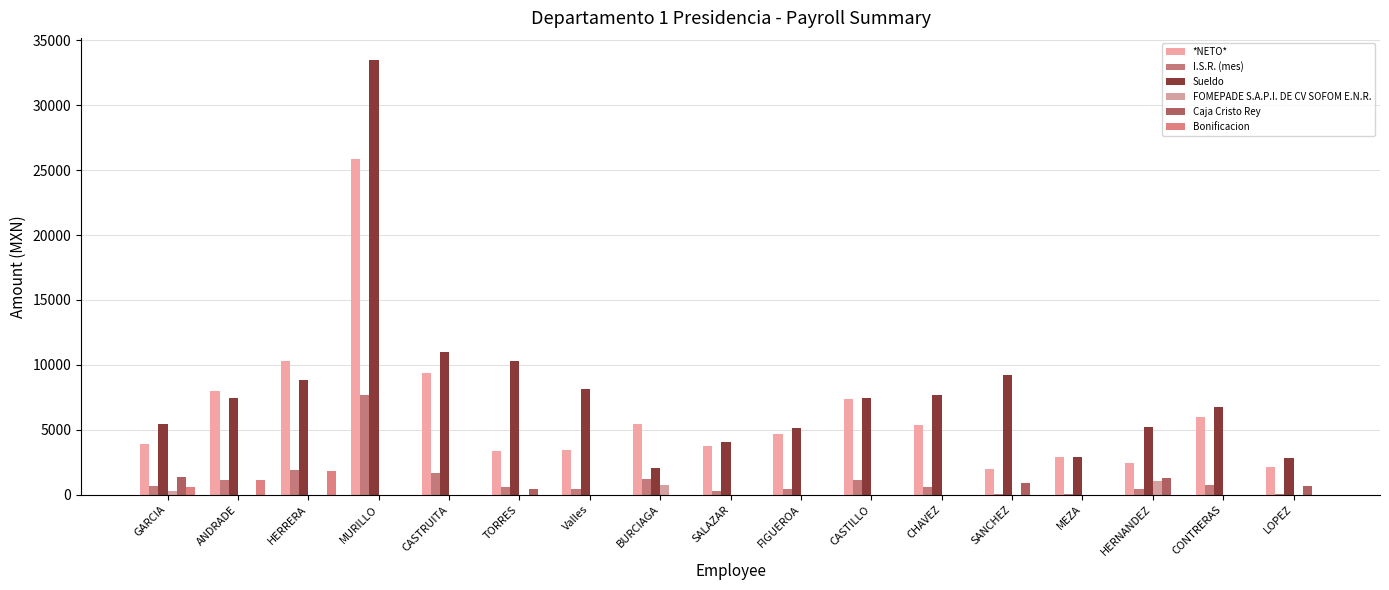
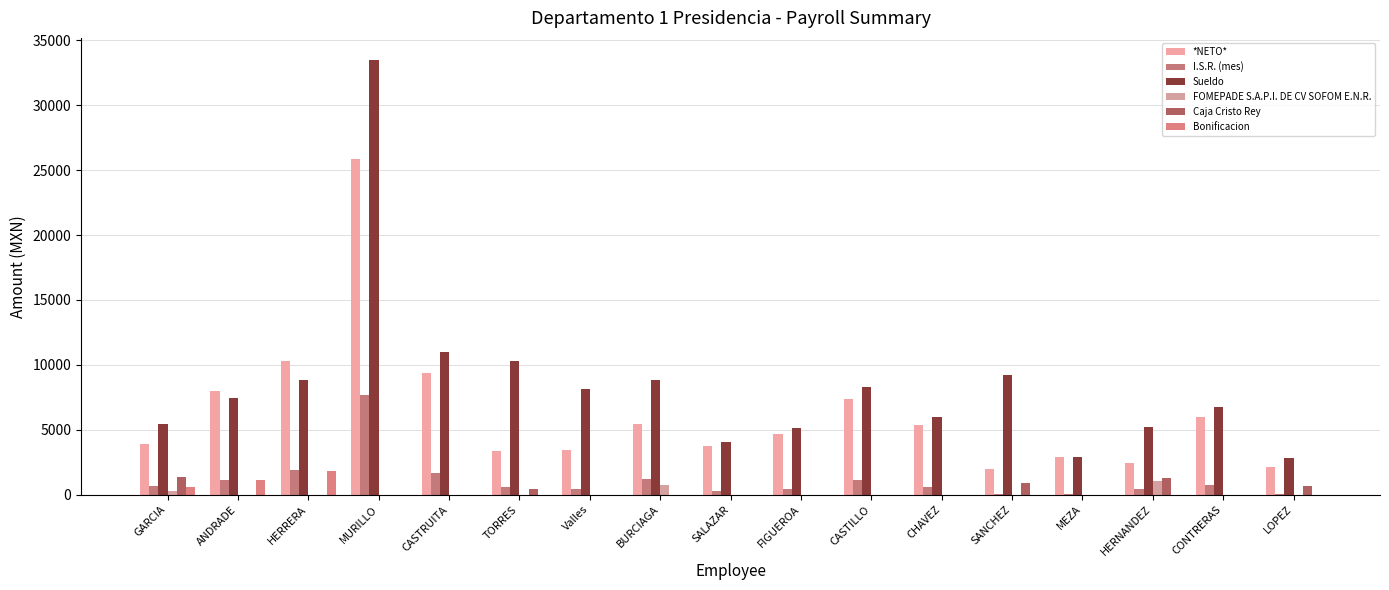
  {
    "Sueldo": {
      "GARCIA": 5400,
      "ANDRADE": 7400,
      "HERRERA": 8800,
      "MURILLO": 33500,
      "CASTRUITA": 11000,
      "TORRES": 10300,
      "Valles": 8100,
-     "BURCIAGA": 2000,
+     "BURCIAGA": 8800,
      "SALAZAR": 4100,
      "FIGUEROA": 5100,
-     "CASTILLO": 7500,
-     "CHAVEZ": 7700,
+     "CASTILLO": 8300,
+     "CHAVEZ": 6000,
      "SANCHEZ": 9200,
      "MEZA": 2900,
      "HERNANDEZ": 5200,
      "CONTRERAS": 6700,
      "LOPEZ": 2800
    }
  }
